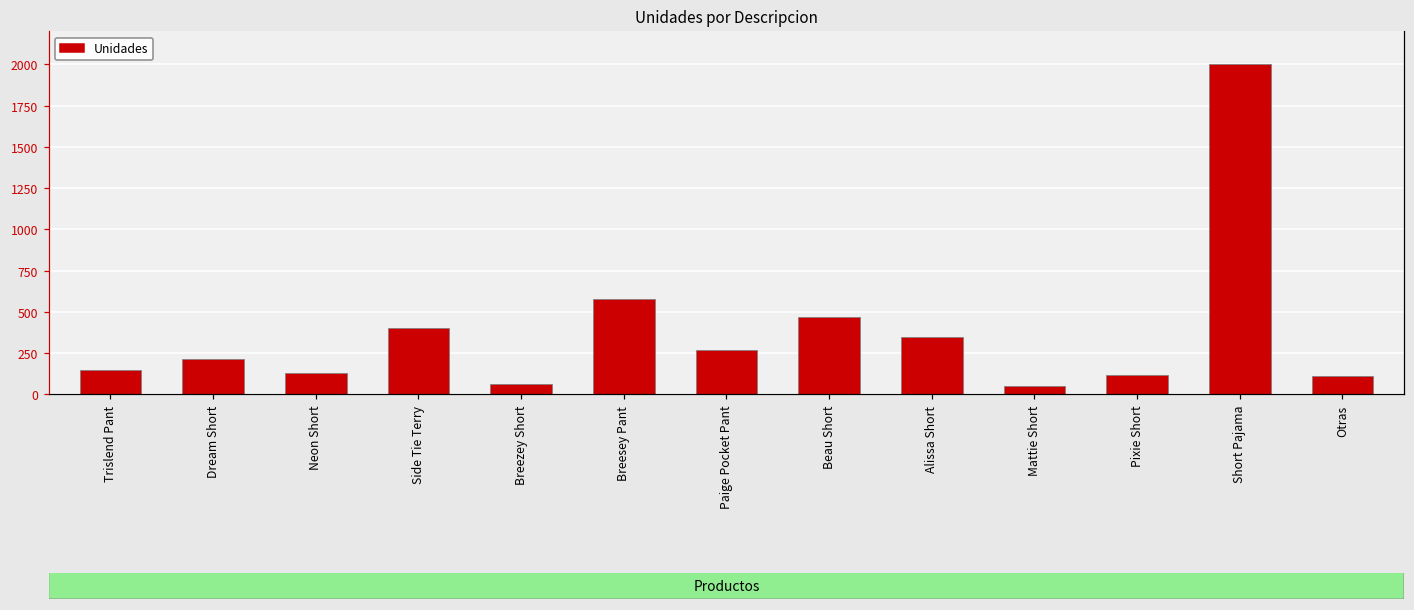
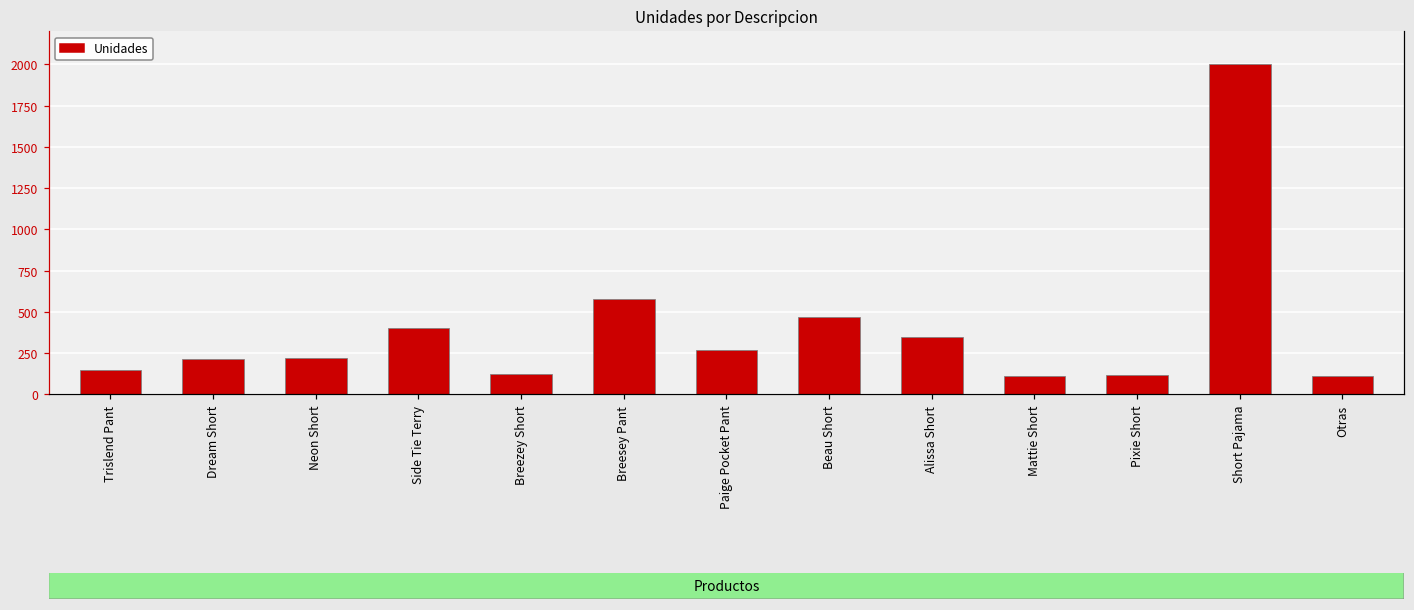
  {
    "Trislend Pant": 150,
    "Dream Short": 210,
-   "Neon Short": 130,
+   "Neon Short": 220,
    "Side Tie Terry": 400,
-   "Breezey Short": 60,
+   "Breezey Short": 120,
    "Breesey Pant": 580,
    "Paige Pocket Pant": 270,
    "Beau Short": 470,
    "Alissa Short": 350,
-   "Mattie Short": 50,
+   "Mattie Short": 110,
    "Pixie Short": 120,
    "Short Pajama": 2000,
    "Otras": 110
  }
